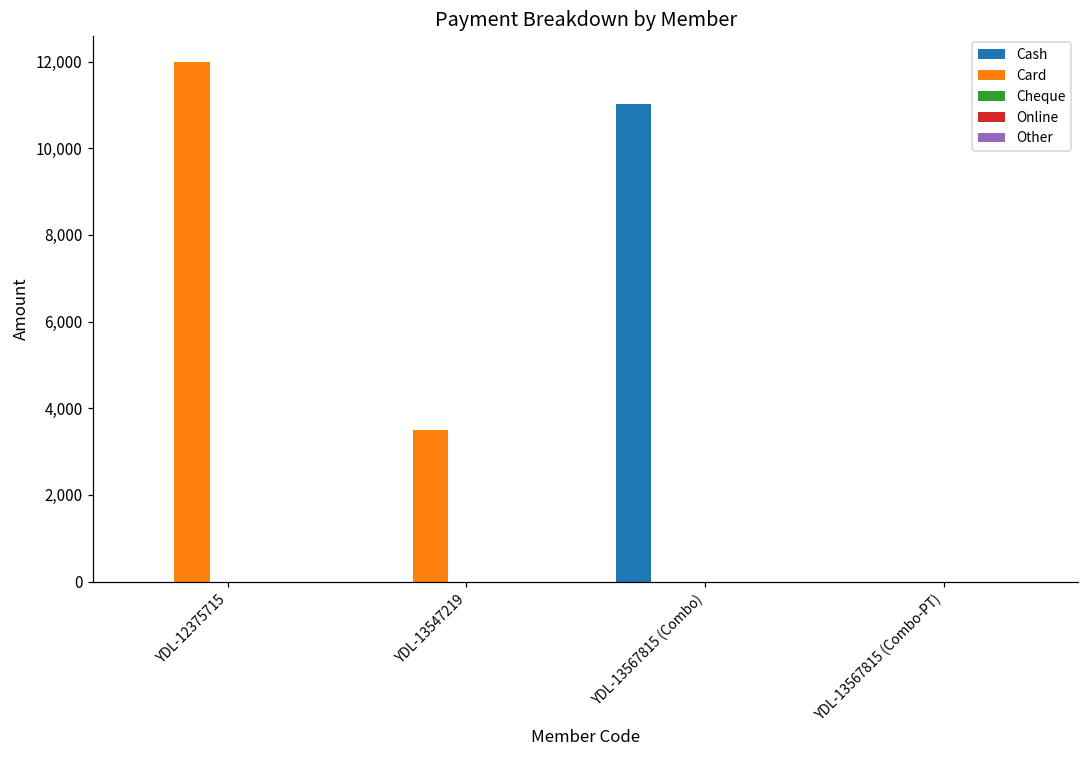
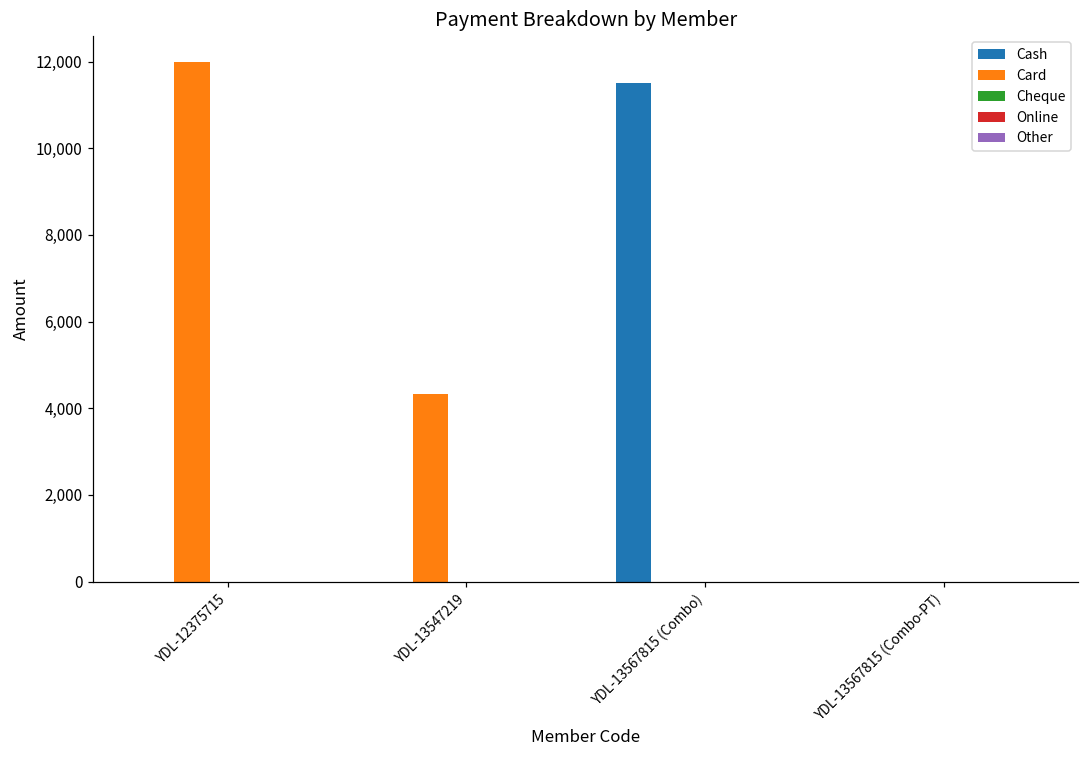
  {
    "Cash": {
      "YDL-12375715": "0",
      "YDL-13547219": "0",
-     "YDL-13567815 (Combo)": "11,000",
+     "YDL-13567815 (Combo)": "11,500",
      "YDL-13567815 (Combo-PT)": "0"
    },
    "Card": {
      "YDL-12375715": "12,000",
-     "YDL-13547219": "3,500",
+     "YDL-13547219": "4,300",
      "YDL-13567815 (Combo)": "0",
      "YDL-13567815 (Combo-PT)": "0"
    },
    "Cheque": {
      "YDL-12375715": "0",
      "YDL-13547219": "0",
      "YDL-13567815 (Combo)": "0",
      "YDL-13567815 (Combo-PT)": "0"
    },
    "Online": {
      "YDL-12375715": "0",
      "YDL-13547219": "0",
      "YDL-13567815 (Combo)": "0",
      "YDL-13567815 (Combo-PT)": "0"
    },
    "Other": {
      "YDL-12375715": "0",
      "YDL-13547219": "0",
      "YDL-13567815 (Combo)": "0",
      "YDL-13567815 (Combo-PT)": "0"
    }
  }
